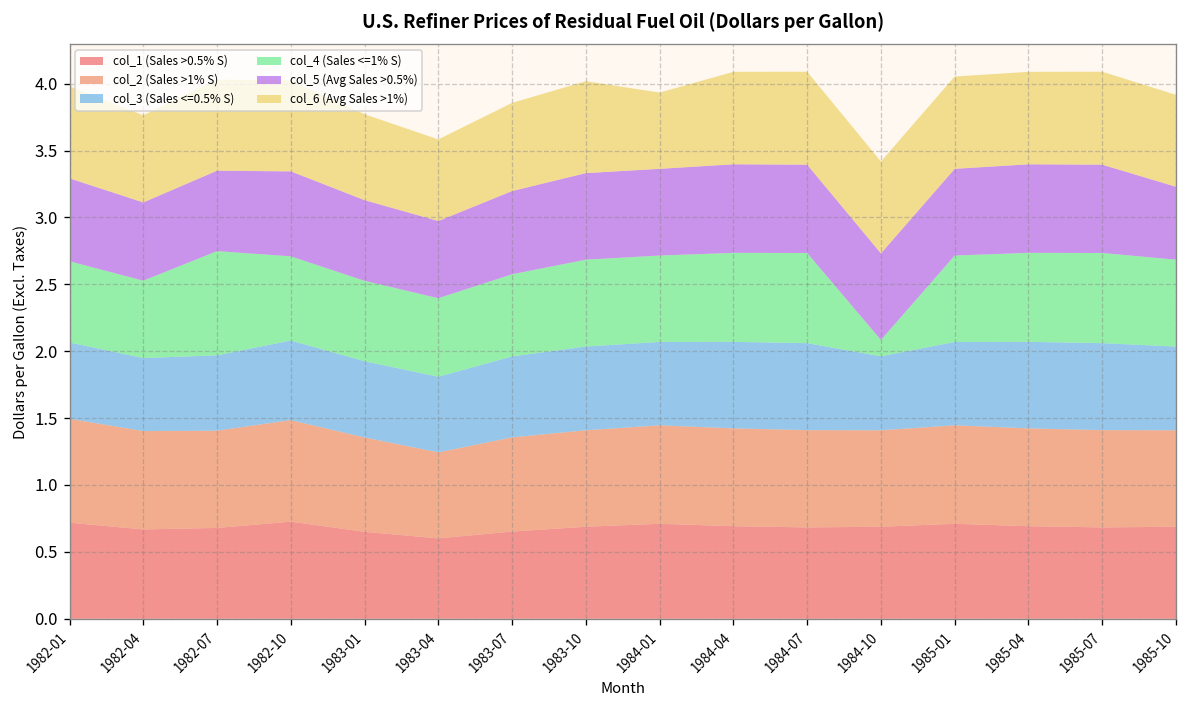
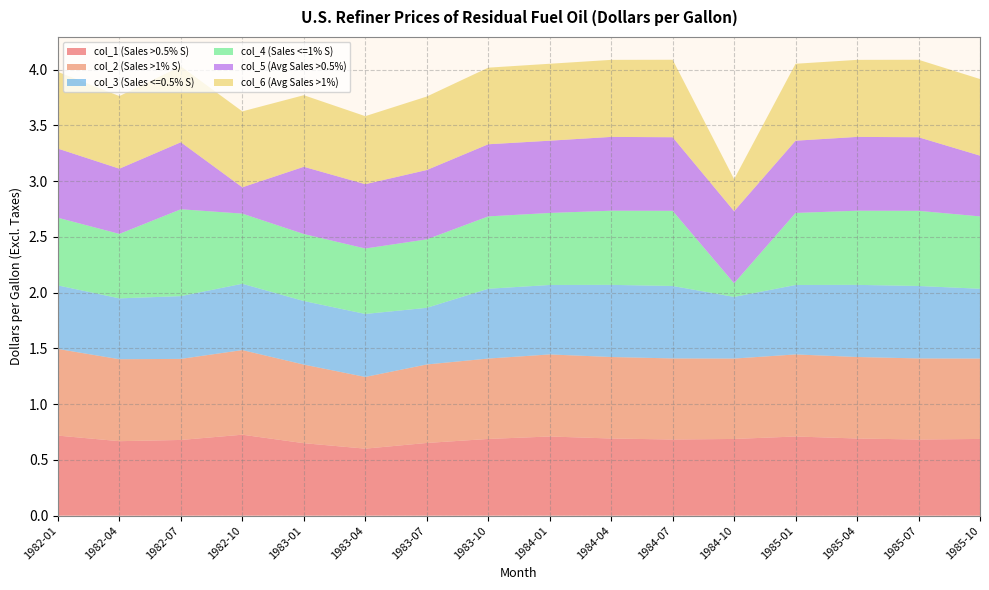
  {
    "col_3 (Sales <=0.5% S)": {
      "1982-01": 0.57,
      "1982-04": 0.55,
      "1982-07": 0.56,
      "1982-10": 0.60,
      "1983-01": 0.57,
      "1983-04": 0.57,
-     "1983-07": 0.61,
+     "1983-07": 0.51,
      "1983-10": 0.63,
      "1984-01": 0.62,
      "1984-04": 0.65,
      "1984-07": 0.65,
      "1984-10": 0.55,
      "1985-01": 0.62,
      "1985-04": 0.65,
      "1985-07": 0.65,
      "1985-10": 0.63
    },
    "col_4 (Sales <=1% S)": {
      "1982-01": 0.61,
      "1982-04": 0.58,
      "1982-07": 0.78,
      "1982-10": 0.63,
      "1983-01": 0.60,
      "1983-04": 0.59,
      "1983-07": 0.61,
      "1983-10": 0.65,
      "1984-01": 0.65,
      "1984-04": 0.67,
      "1984-07": 0.67,
      "1984-10": 0.12,
      "1985-01": 0.65,
      "1985-04": 0.67,
      "1985-07": 0.67,
      "1985-10": 0.65
    },
    "col_5 (Avg Sales >0.5%)": {
      "1982-01": 0.62,
      "1982-04": 0.59,
      "1982-07": 0.60,
-     "1982-10": 0.64,
+     "1982-10": 0.24,
      "1983-01": 0.60,
      "1983-04": 0.58,
      "1983-07": 0.62,
      "1983-10": 0.65,
      "1984-01": 0.65,
      "1984-04": 0.66,
      "1984-07": 0.66,
      "1984-10": 0.65,
      "1985-01": 0.65,
      "1985-04": 0.66,
      "1985-07": 0.66,
      "1985-10": 0.54
    },
    "col_6 (Avg Sales >1%)": {
      "1982-01": 0.69,
      "1982-04": 0.65,
      "1983-01": 0.64,
      "1983-04": 0.61,
      "1983-07": 0.66,
      "1983-10": 0.69,
-     "1984-01": 0.57,
+     "1984-01": 0.69,
      "1984-04": 0.69,
      "1984-07": 0.70,
-     "1984-10": 0.69,
+     "1984-10": 0.29,
      "1985-01": 0.69,
      "1985-04": 0.69,
      "1985-07": 0.70,
      "1985-10": 0.69
    }
  }
